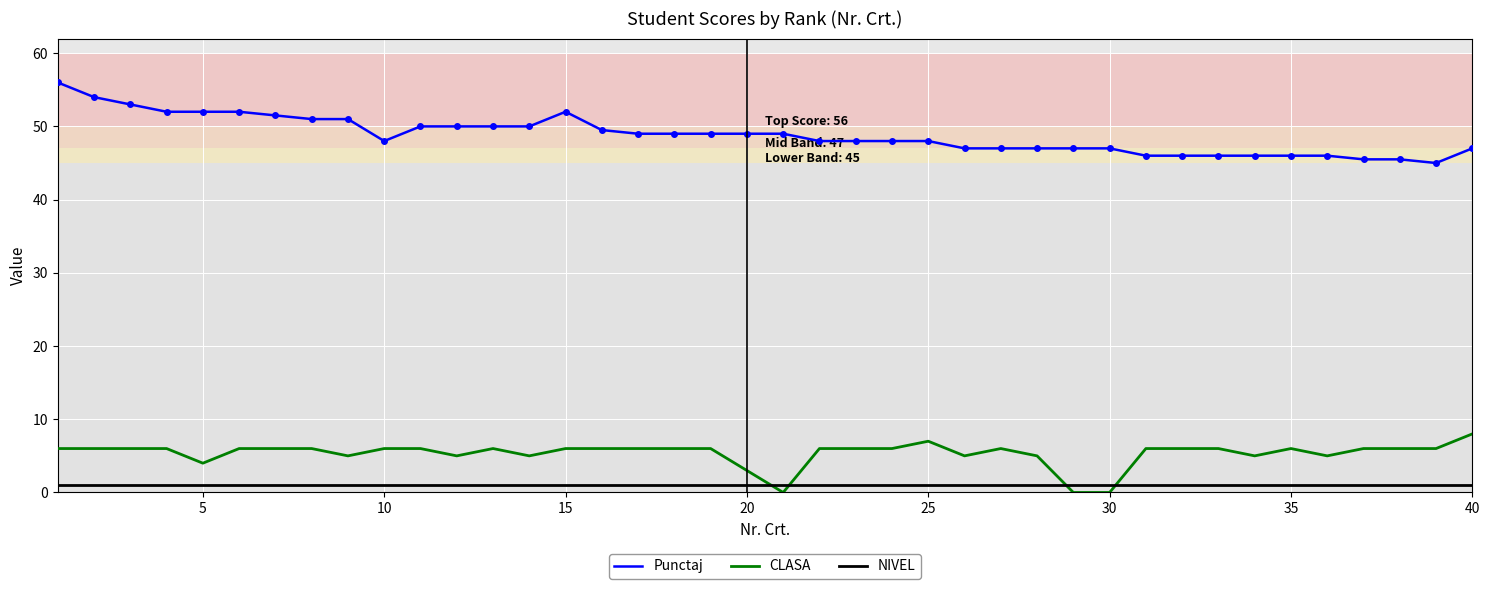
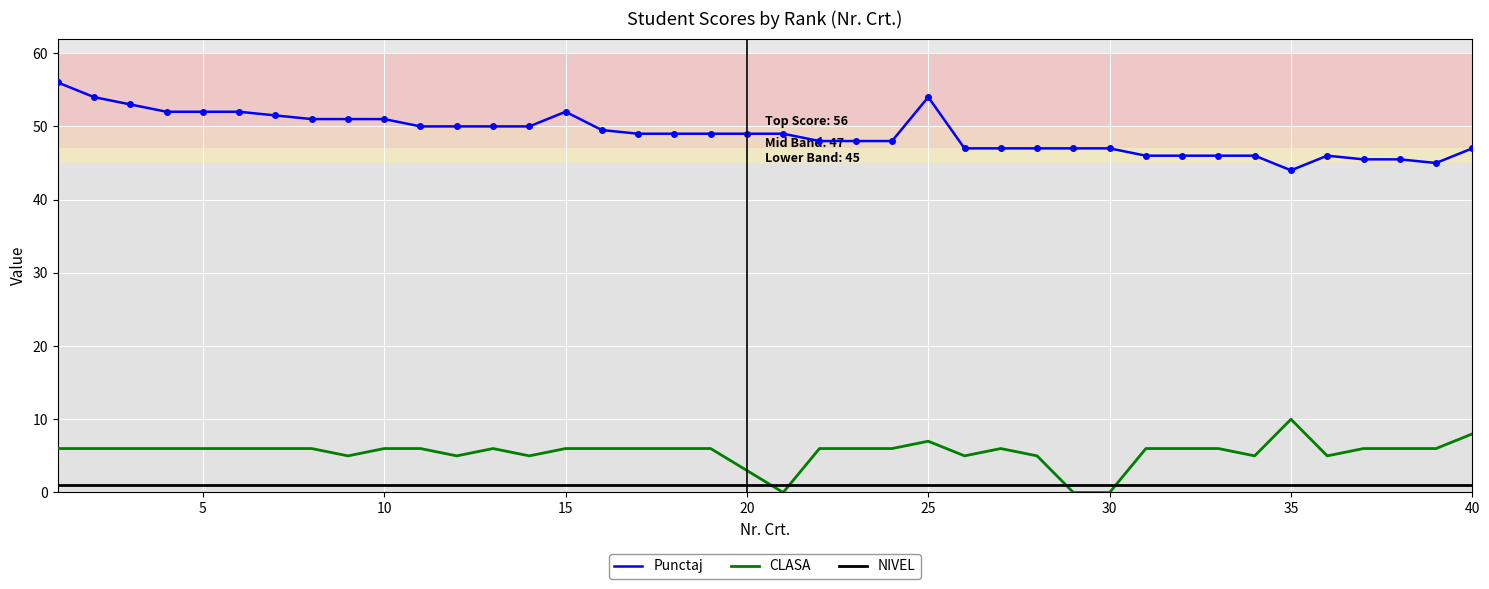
  {
    "Punctaj": {
      "5": 52,
-     "10": 48,
+     "10": 51,
      "15": 52,
      "20": 49,
-     "25": 48,
+     "25": 54,
      "30": 47,
-     "35": 46,
+     "35": 44,
      "40": 47
    },
    "CLASA": {
-     "5": 4,
+     "5": 6,
      "10": 6,
      "15": 6,
      "20": 3,
      "25": 7,
      "30": 0,
-     "35": 6,
+     "35": 10,
      "40": 8
    },
    "NIVEL": {
      "5": 1,
      "10": 1,
      "15": 1,
      "20": 1,
      "25": 1,
      "30": 1,
      "35": 1,
      "40": 1
    }
  }
